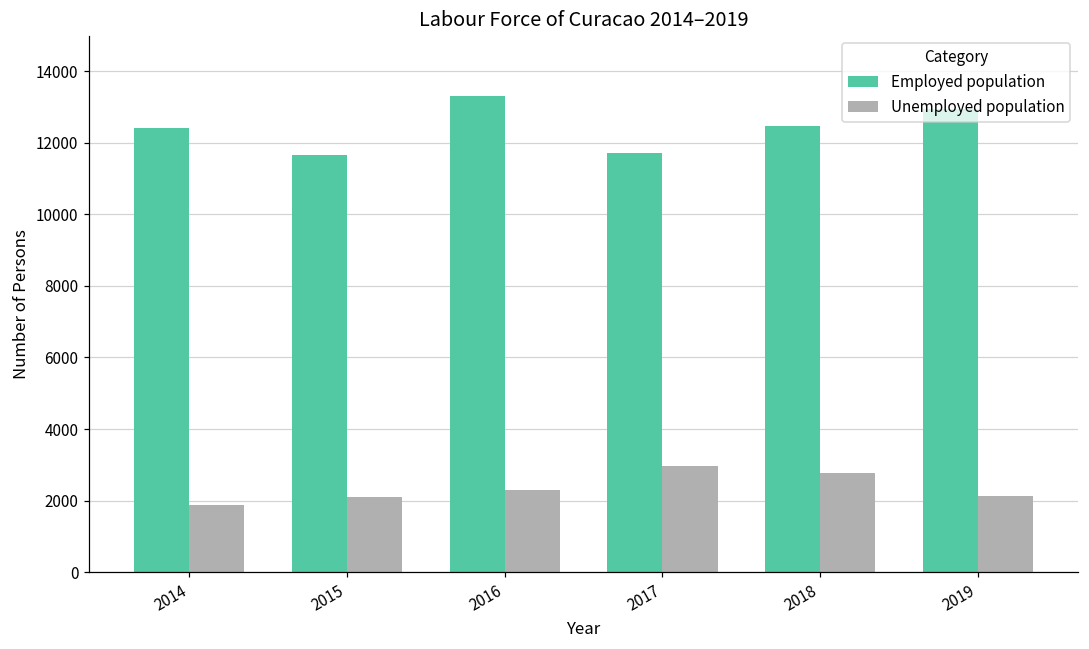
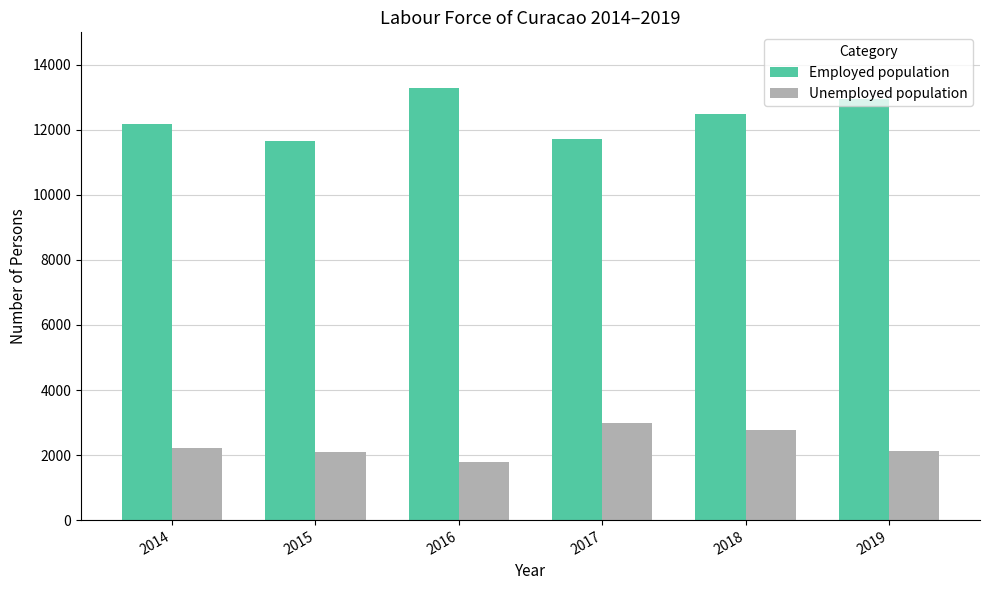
  {
    "Employed population": {
-     "2014": 12400,
+     "2014": 12200,
      "2015": 11700,
      "2016": 13300,
      "2017": 11700,
      "2018": 12500
    },
    "Unemployed population": {
-     "2014": 1900,
+     "2014": 2200,
      "2015": 2100,
-     "2016": 2300,
+     "2016": 1800,
      "2017": 3000,
      "2018": 2800,
      "2019": 2100
    }
  }
